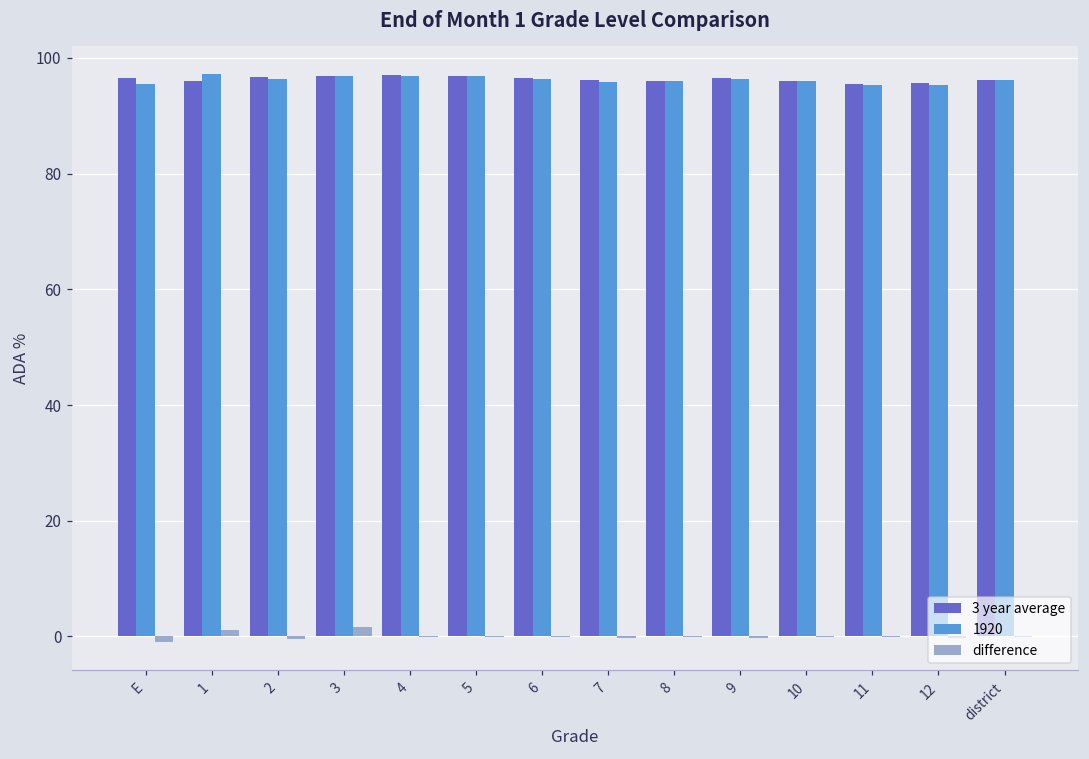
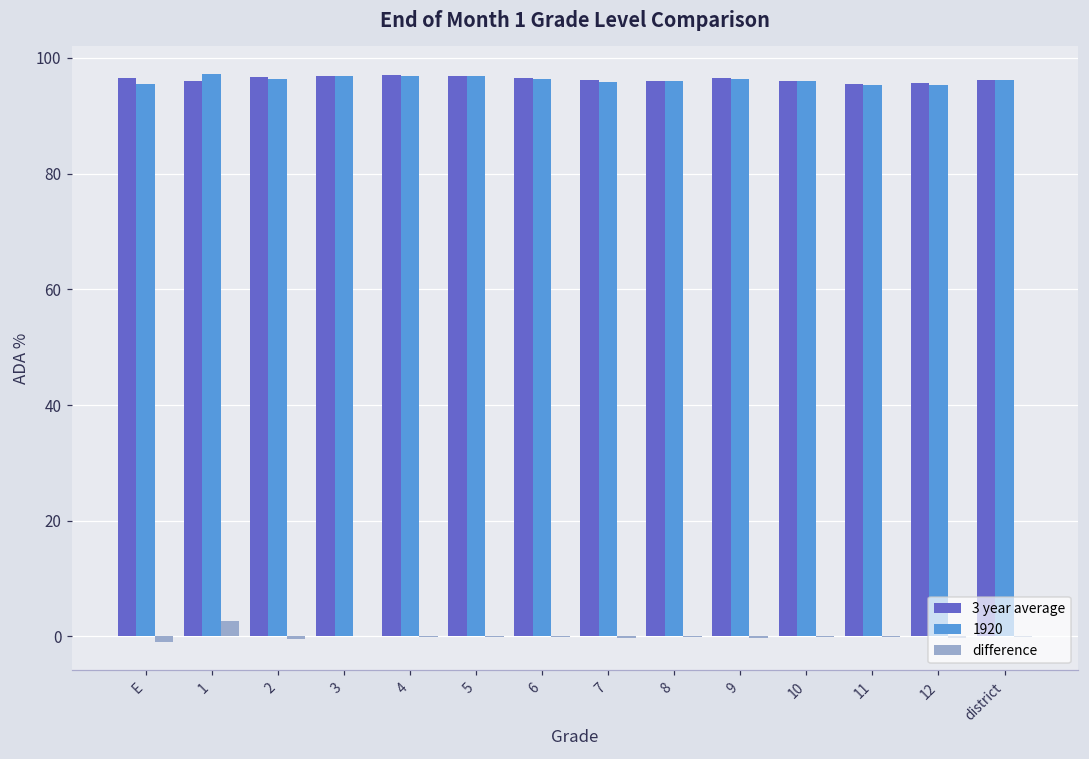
  {
    "difference": {
      "E": -1,
-     "1": 1,
-     "3": 2
+     "1": 3,
+     "3": 0
    }
  }
